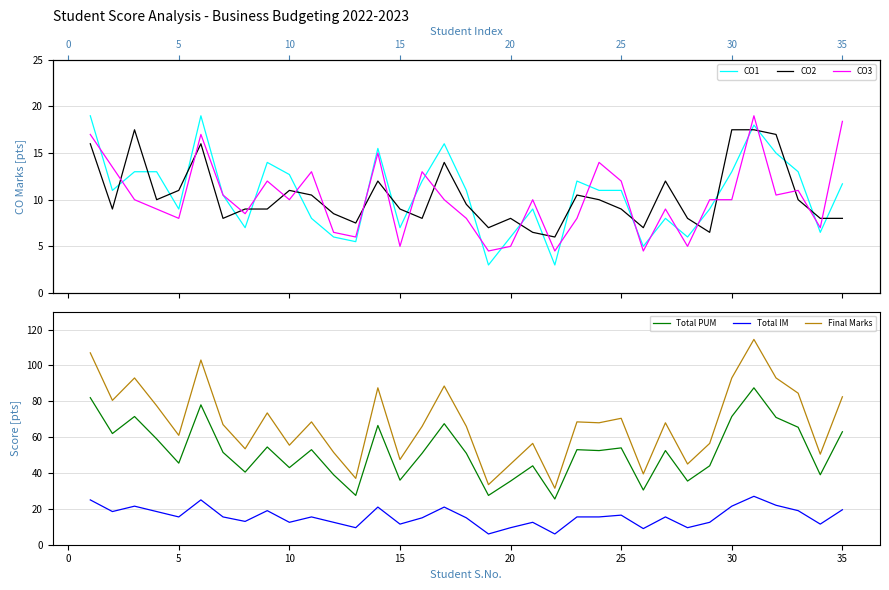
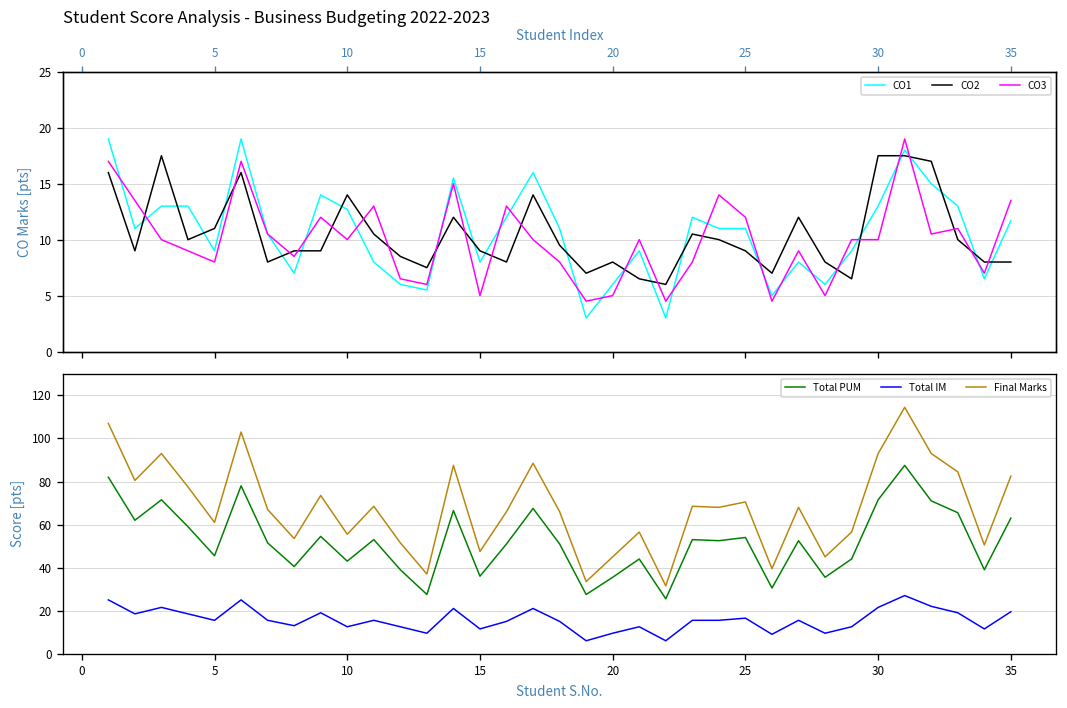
  {
    "Student Score Analysis - Business Budgeting 2022-2023": {
      "CO1": {
        "5": 9,
        "10": 13,
-       "15": 7,
+       "15": 8,
        "20": 6,
        "25": 11,
        "30": 13,
        "35": 12
      },
      "CO2": {
        "5": 11,
-       "10": 11,
+       "10": 14,
        "15": 9,
        "20": 8,
        "25": 9,
        "30": 18,
        "35": 8
      },
      "CO3": {
        "5": 8,
        "10": 10,
        "15": 5,
        "20": 5,
        "25": 12,
        "30": 10,
-       "35": 18
+       "35": 14
      }
    }
  }
